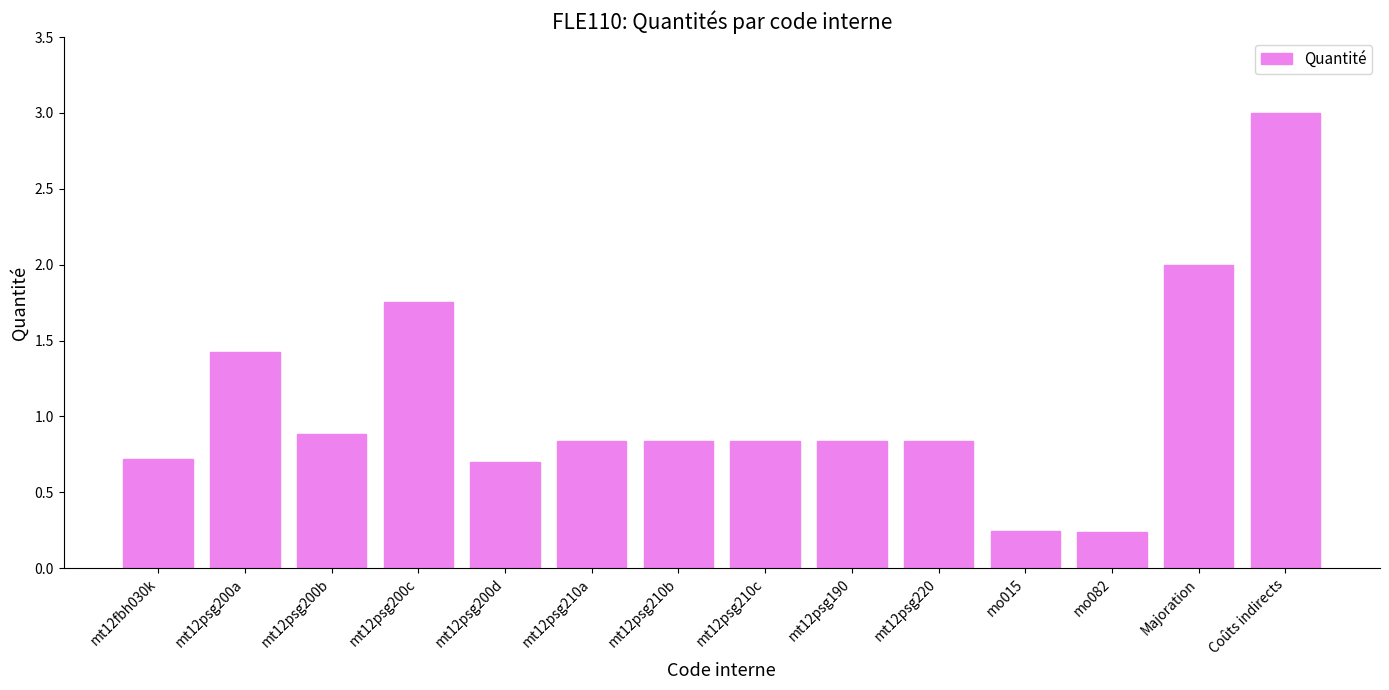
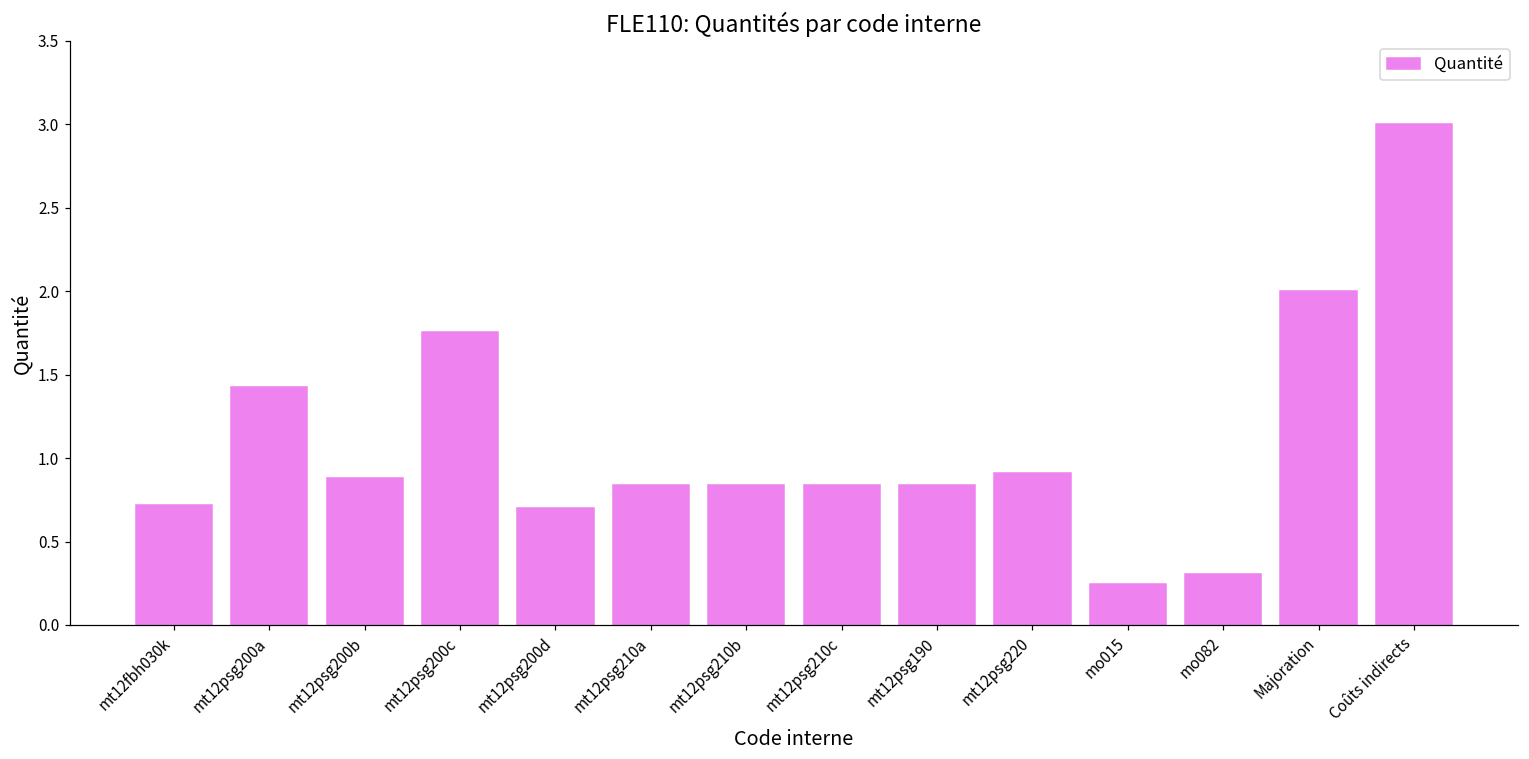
  {
    "mt12fbh030k": 0.72,
    "mt12psg200a": 1.43,
    "mt12psg200b": 0.88,
    "mt12psg200c": 1.75,
    "mt12psg200d": 0.70,
    "mt12psg210a": 0.84,
    "mt12psg210b": 0.84,
    "mt12psg210c": 0.84,
    "mt12psg190": 0.84,
-   "mt12psg220": 0.84,
+   "mt12psg220": 0.91,
    "mo015": 0.25,
-   "mo082": 0.24,
+   "mo082": 0.30,
    "Majoration": 2.00,
    "Coûts indirects": 3.00
  }
